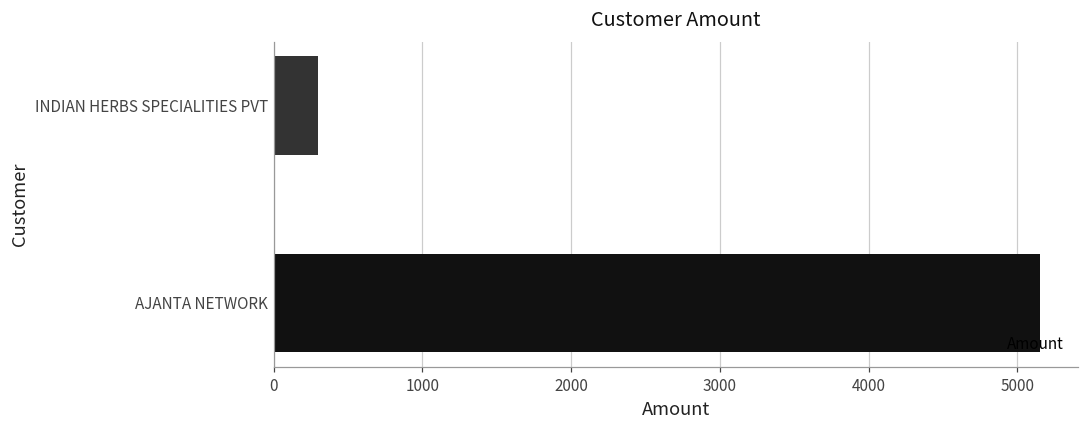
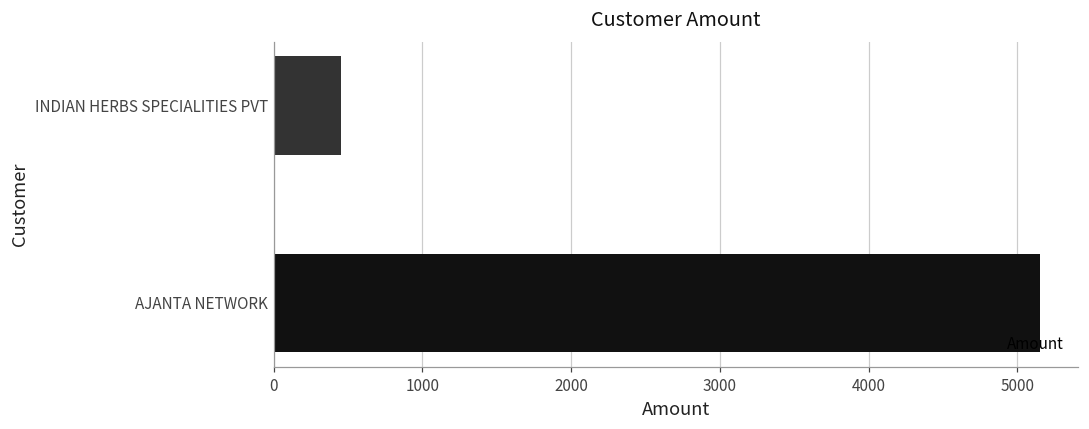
  {
-   "INDIAN HERBS SPECIALITIES PVT": 300,
+   "INDIAN HERBS SPECIALITIES PVT": 450,
    "AJANTA NETWORK": 5150
  }
